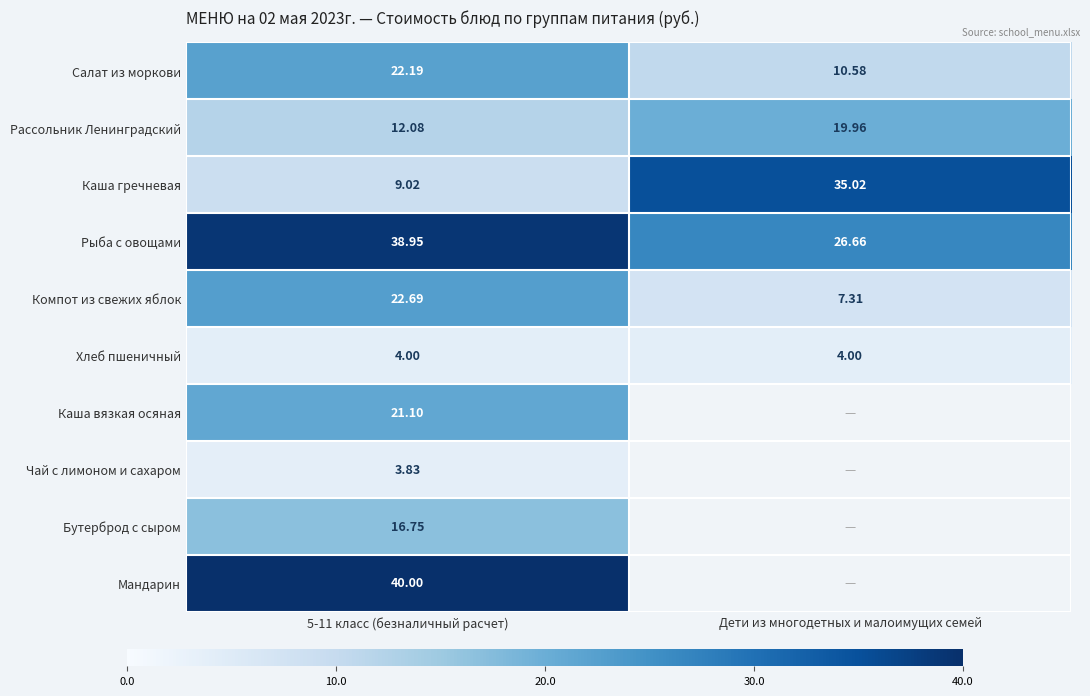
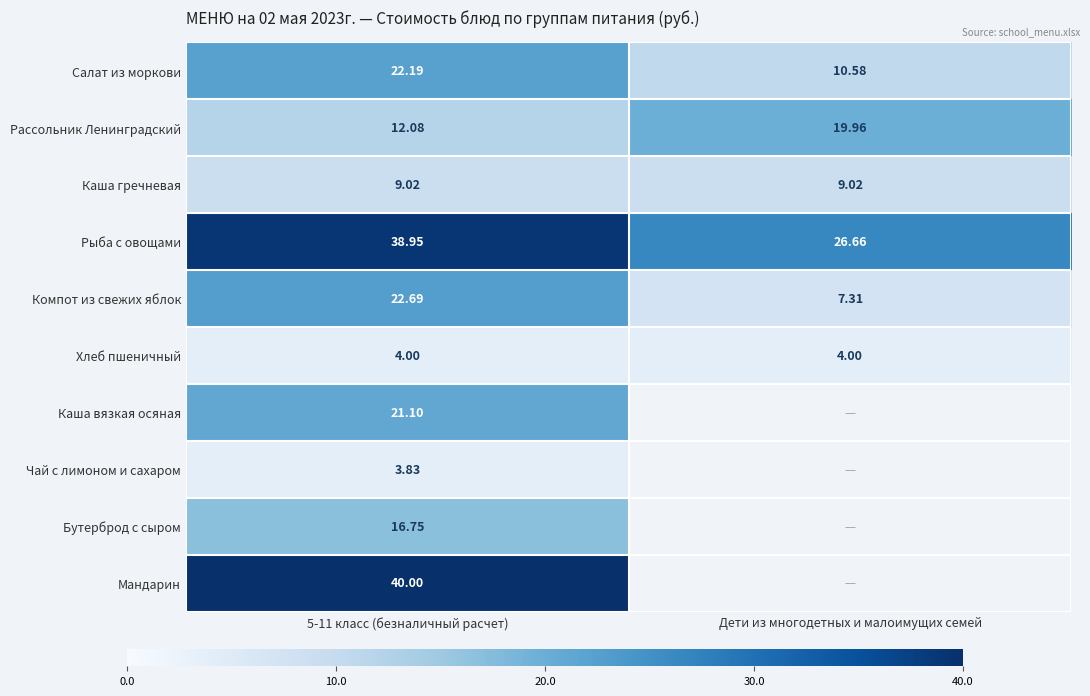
  {
    "Салат из моркови": {
      "5-11 класс (безналичный расчет)": 22.19,
      "Дети из многодетных и малоимущих семей": 10.58
    },
    "Рассольник Ленинградский": {
      "5-11 класс (безналичный расчет)": 12.08,
      "Дети из многодетных и малоимущих семей": 19.96
    },
    "Каша гречневая": {
      "5-11 класс (безналичный расчет)": 9.02,
-     "Дети из многодетных и малоимущих семей": 35.02
+     "Дети из многодетных и малоимущих семей": 9.02
    },
    "Рыба с овощами": {
      "5-11 класс (безналичный расчет)": 38.95,
      "Дети из многодетных и малоимущих семей": 26.66
    },
    "Компот из свежих яблок": {
      "5-11 класс (безналичный расчет)": 22.69,
      "Дети из многодетных и малоимущих семей": 7.31
    },
    "Хлеб пшеничный": {
      "5-11 класс (безналичный расчет)": 4.00,
      "Дети из многодетных и малоимущих семей": 4.00
    },
    "Каша вязкая осяная": {
      "5-11 класс (безналичный расчет)": 21.10
    },
    "Чай с лимоном и сахаром": {
      "5-11 класс (безналичный расчет)": 3.83
    },
    "Бутерброд с сыром": {
      "5-11 класс (безналичный расчет)": 16.75
    },
    "Мандарин": {
      "5-11 класс (безналичный расчет)": 40.00
    }
  }
